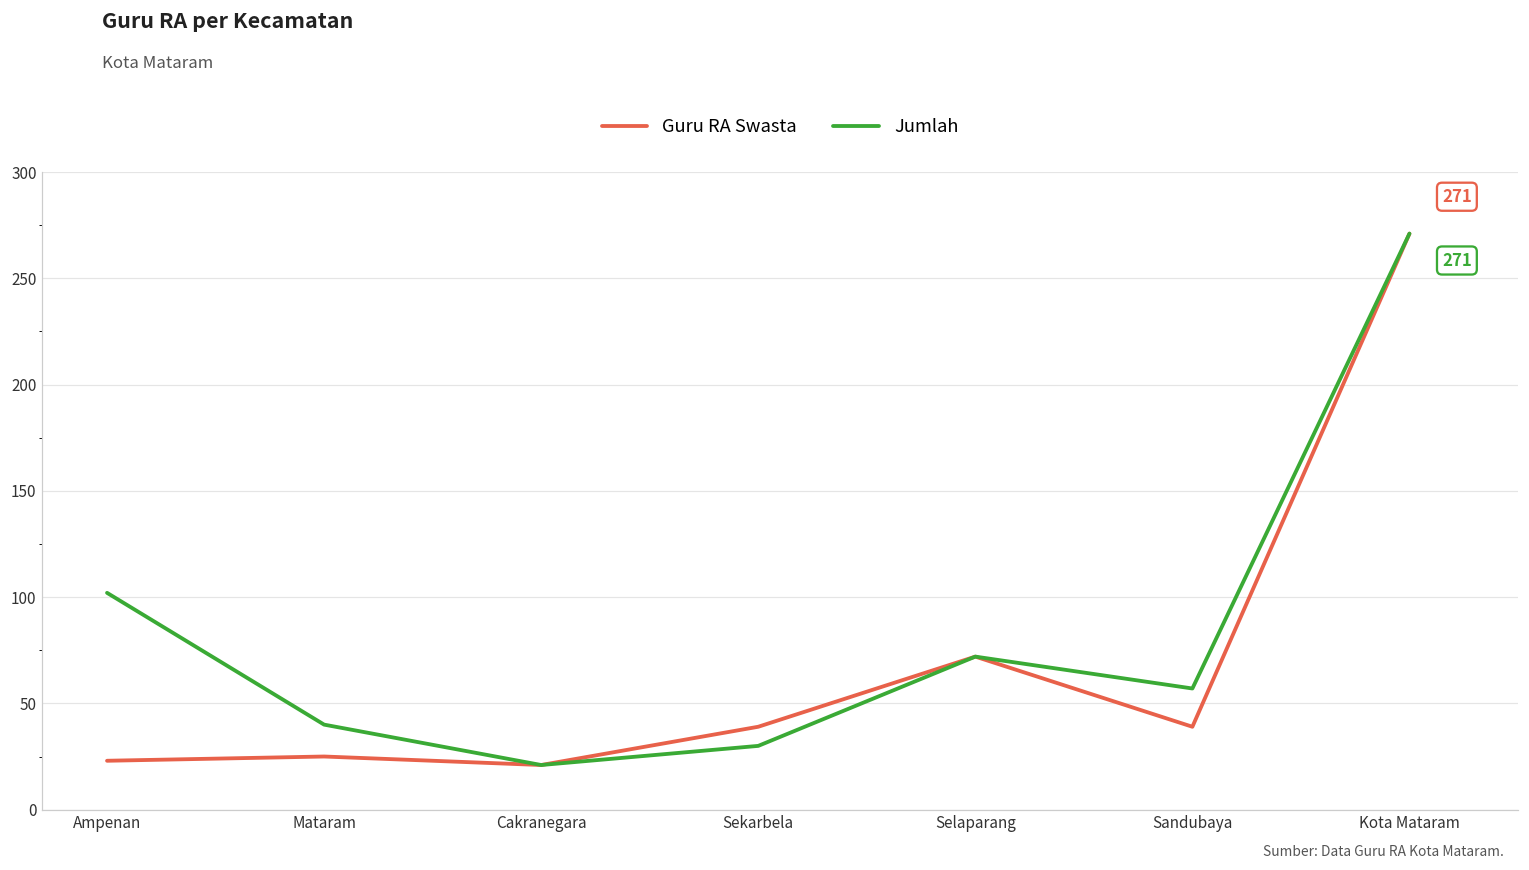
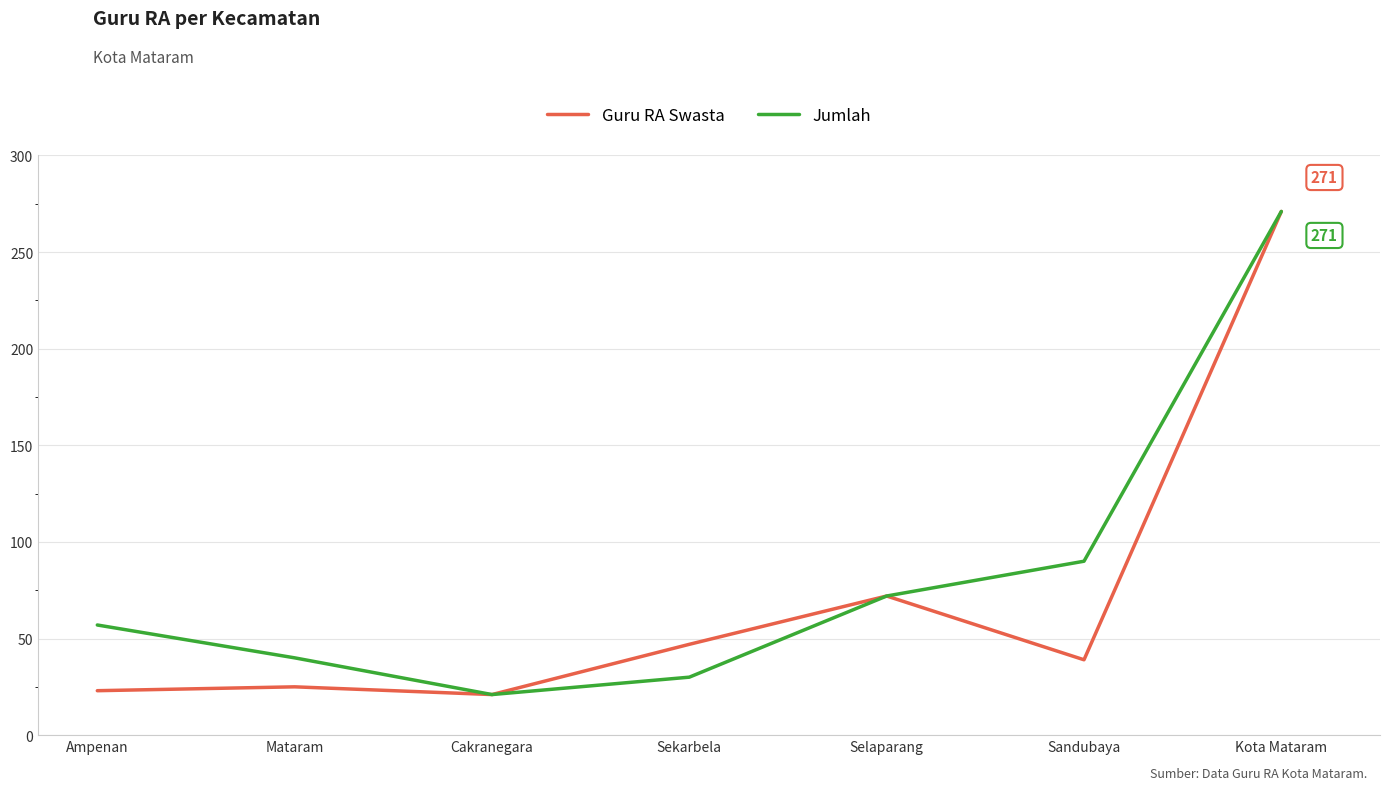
  {
    "Guru RA Swasta": {
      "Ampenan": 23,
      "Mataram": 25,
-     "Sekarbela": 39,
+     "Sekarbela": 47,
      "Sandubaya": 39
    },
    "Jumlah": {
-     "Ampenan": 102,
+     "Ampenan": 57,
      "Mataram": 40,
      "Sekarbela": 30,
-     "Sandubaya": 57
+     "Sandubaya": 90
    }
  }
